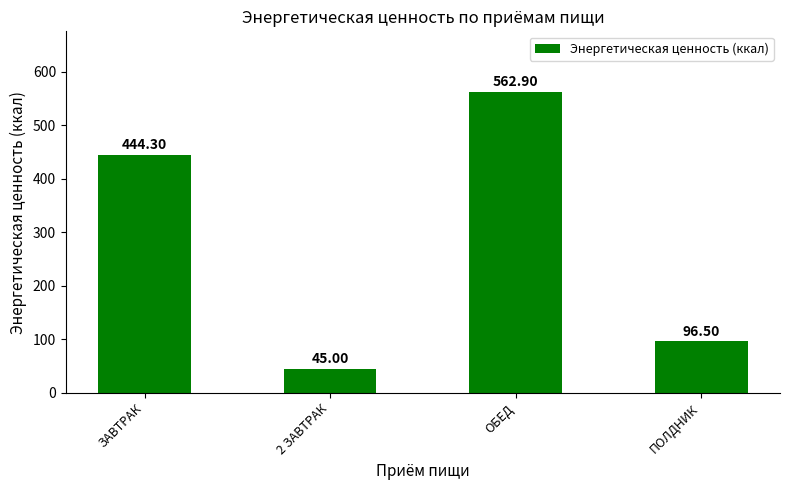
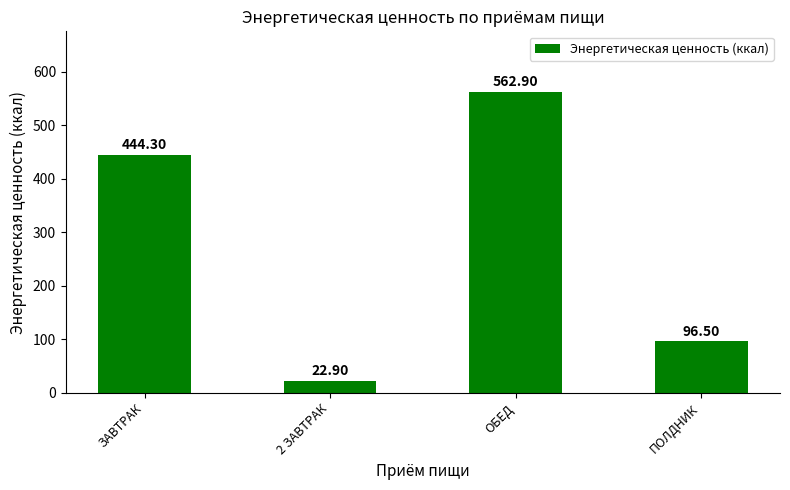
  {
    "ЗАВТРАК": 444.30,
-   "2 ЗАВТРАК": 45.00,
+   "2 ЗАВТРАК": 22.90,
    "ОБЕД": 562.90,
    "ПОЛДНИК": 96.50
  }
